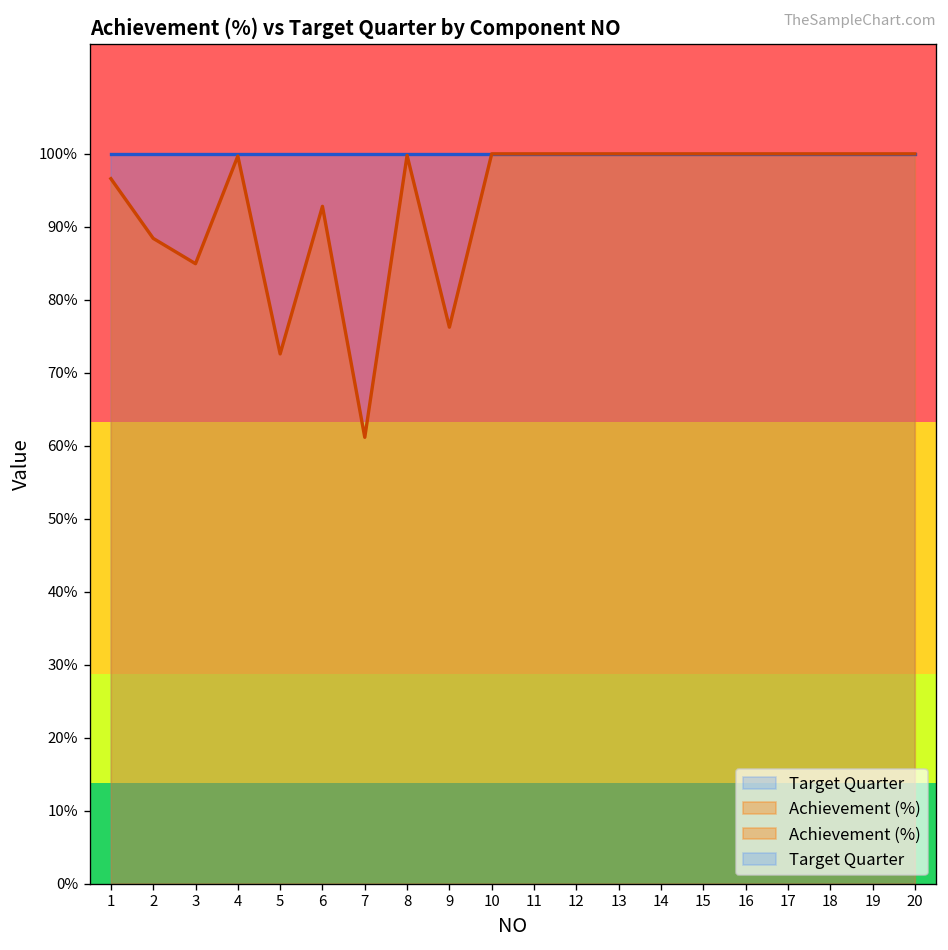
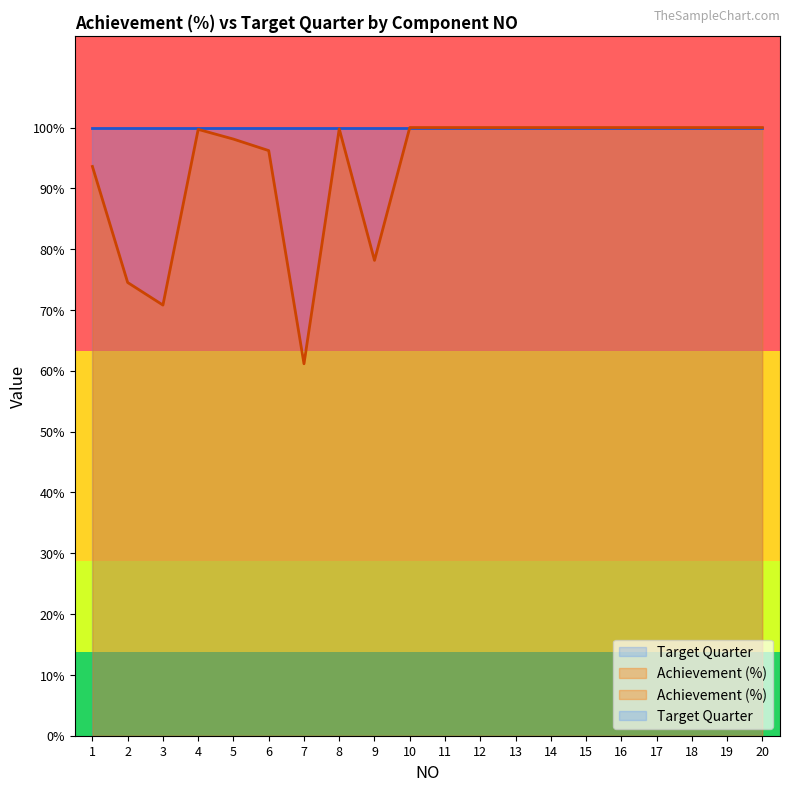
  {
    "Target Quarter": {
      "1": "100%",
      "2": "100%",
      "3": "100%",
      "5": "100%",
      "6": "100%",
      "7": "100%",
      "9": "100%"
    },
    "Achievement (%)": {
-     "1": "97%",
-     "2": "88%",
-     "3": "85%",
-     "5": "73%",
-     "6": "93%",
+     "1": "94%",
+     "2": "75%",
+     "3": "71%",
+     "5": "98%",
+     "6": "96%",
      "7": "61%",
-     "9": "76%"
+     "9": "78%"
    }
  }
